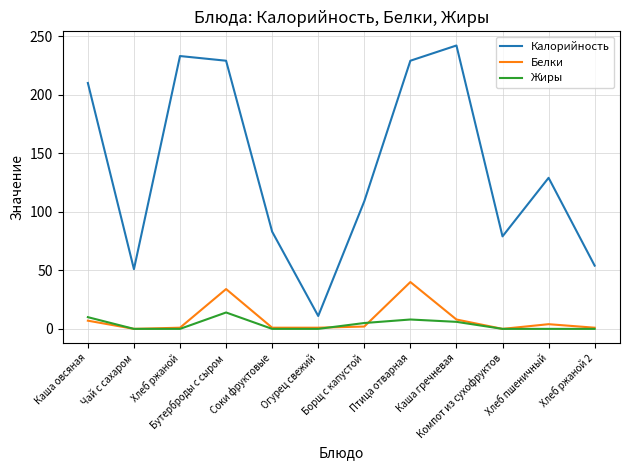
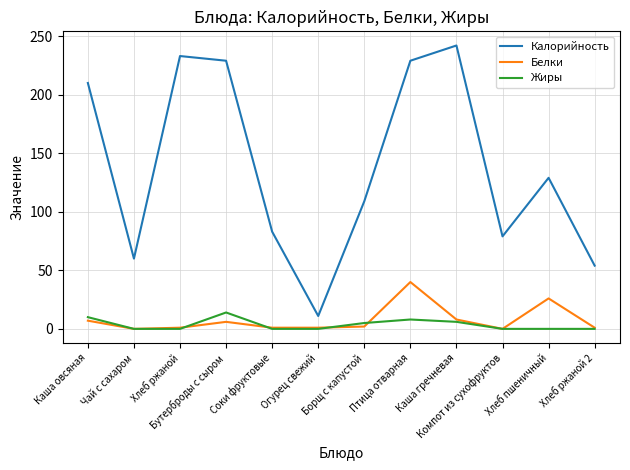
  {
    "Калорийность": {
      "Каша овсяная": 210,
-     "Чай с сахаром": 51,
+     "Чай с сахаром": 60,
      "Хлеб ржаной": 233,
      "Бутерброды с сыром": 229,
      "Соки фруктовые": 83,
      "Огурец свежий": 11,
      "Борщ с капустой": 109,
      "Птица отварная": 229,
      "Каша гречневая": 242,
      "Компот из сухофруктов": 79,
      "Хлеб пшеничный": 129,
      "Хлеб ржаной 2": 54
    },
    "Белки": {
      "Каша овсяная": 7,
-     "Бутерброды с сыром": 34,
+     "Бутерброды с сыром": 6,
      "Борщ с капустой": 2,
      "Птица отварная": 40,
-     "Хлеб пшеничный": 4
+     "Хлеб пшеничный": 26
    },
    "Жиры": {
      "Каша овсяная": 10,
      "Бутерброды с сыром": 14,
      "Борщ с капустой": 5,
      "Птица отварная": 8,
      "Хлеб пшеничный": 0
    }
  }
